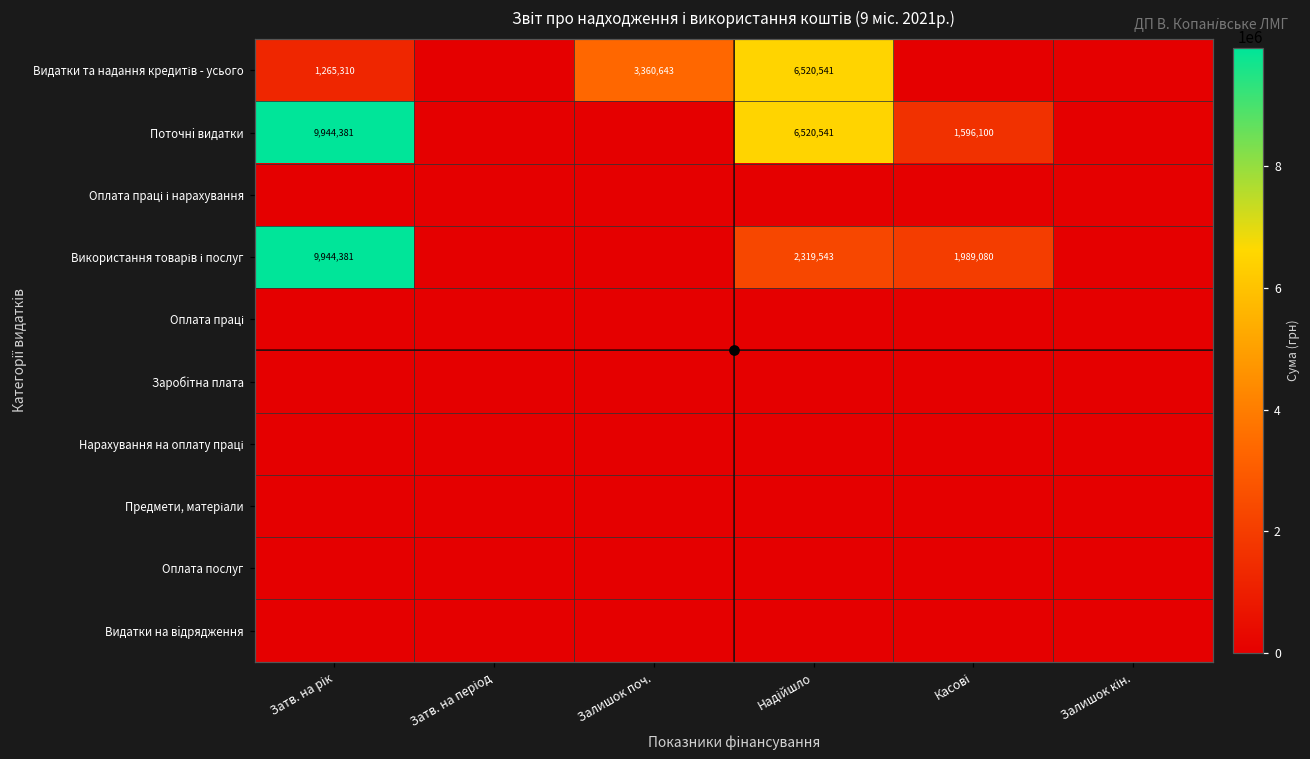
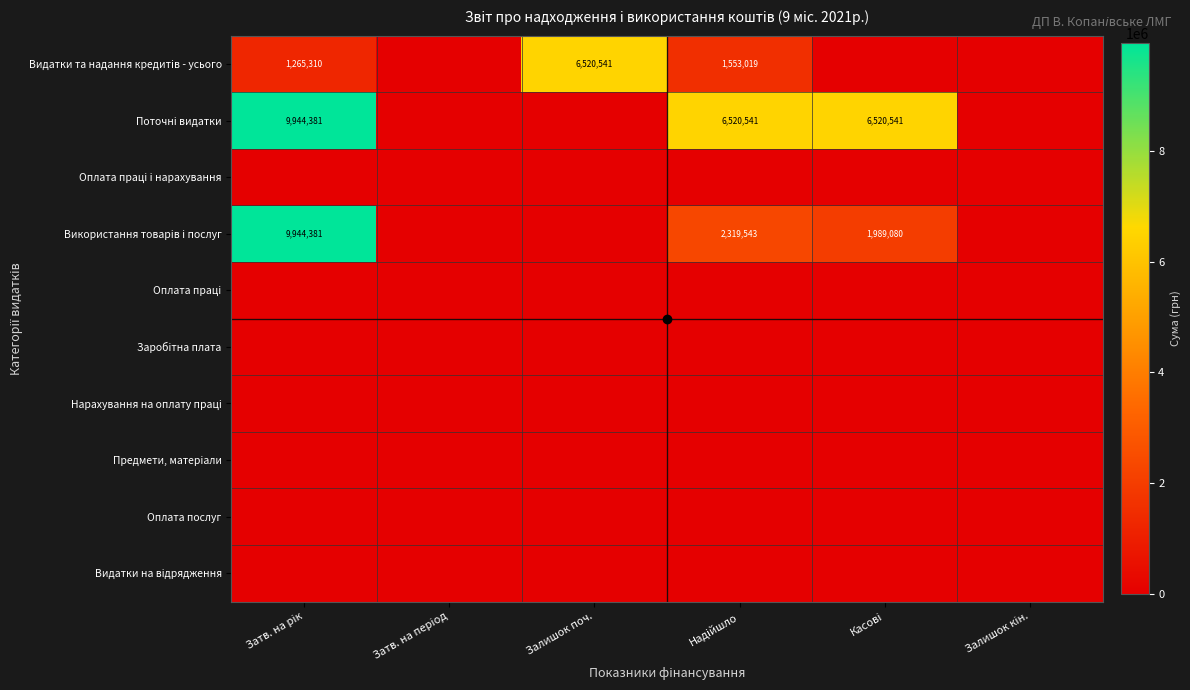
  {
    "Видатки та надання кредитів - усього": {
      "Затв. на рік": "1,265,310",
-     "Залишок поч.": "3,360,643",
-     "Надійшло": "6,520,541"
+     "Залишок поч.": "6,520,541",
+     "Надійшло": "1,553,019"
    },
    "Поточнi видатки": {
      "Затв. на рік": "9,944,381",
      "Надійшло": "6,520,541",
-     "Касові": "1,596,100"
+     "Касові": "6,520,541"
    },
    "Використання товарів і послуг": {
      "Затв. на рік": "9,944,381",
      "Надійшло": "2,319,543",
      "Касові": "1,989,080"
    }
  }
